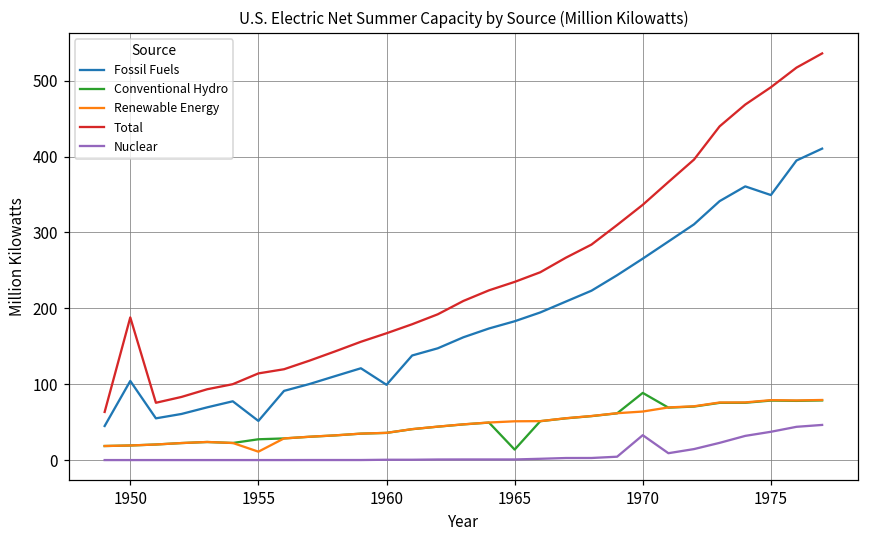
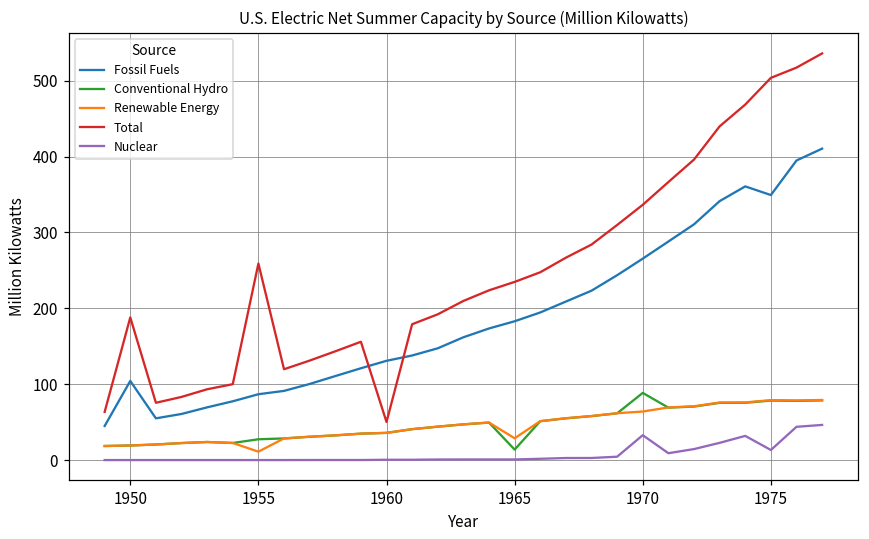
  {
    "Fossil Fuels": {
      "1950": 100,
-     "1955": 50,
-     "1960": 100,
+     "1955": 90,
+     "1960": 130,
      "1965": 180,
      "1970": 270,
      "1975": 350
    },
    "Conventional Hydro": {
      "1955": 30,
      "1965": 10,
      "1970": 90
    },
    "Renewable Energy": {
      "1955": 10,
-     "1965": 50,
+     "1965": 30,
      "1970": 60
    },
    "Total": {
      "1950": 190,
-     "1955": 110,
-     "1960": 170,
+     "1955": 260,
+     "1960": 50,
      "1965": 230,
      "1970": 340,
-     "1975": 490
+     "1975": 500
    },
    "Nuclear": {
      "1950": 0,
      "1955": 0,
      "1960": 0,
      "1965": 0,
      "1970": 30,
-     "1975": 40
+     "1975": 10
    }
  }
